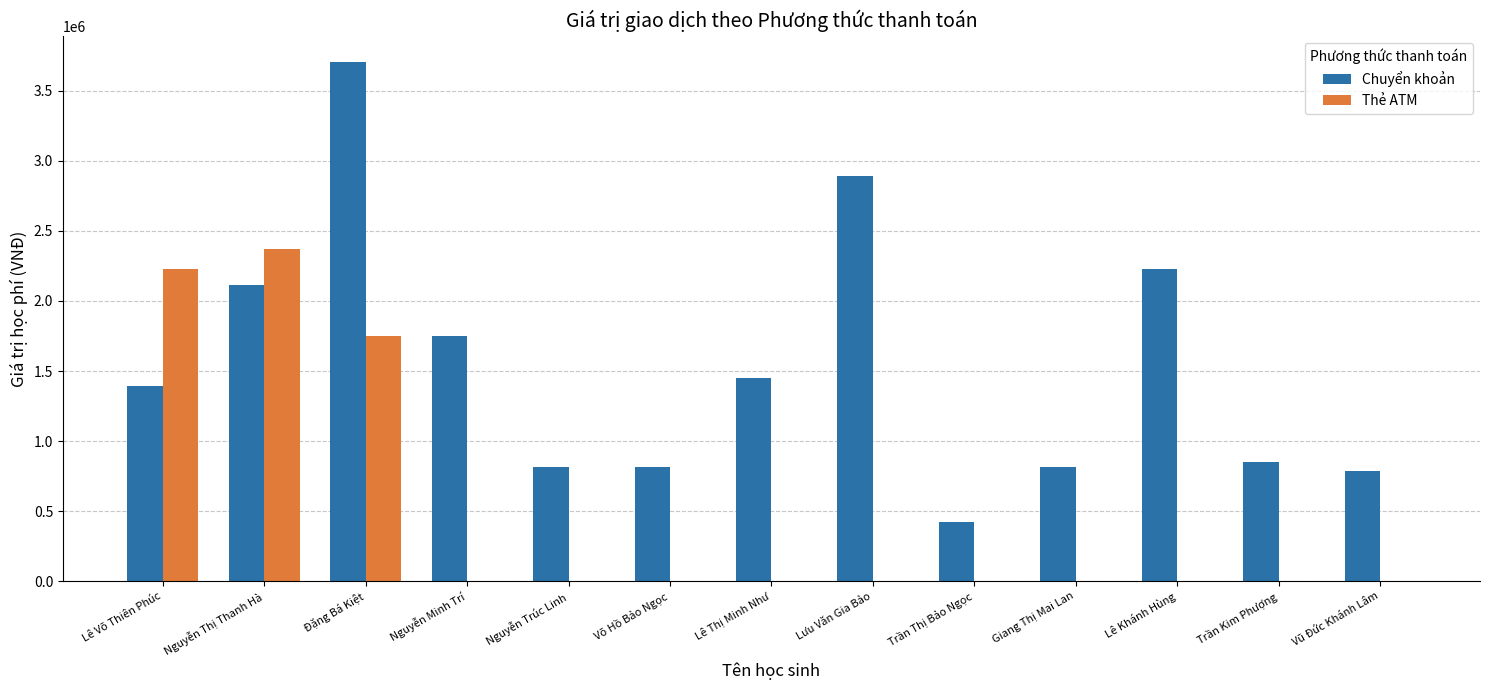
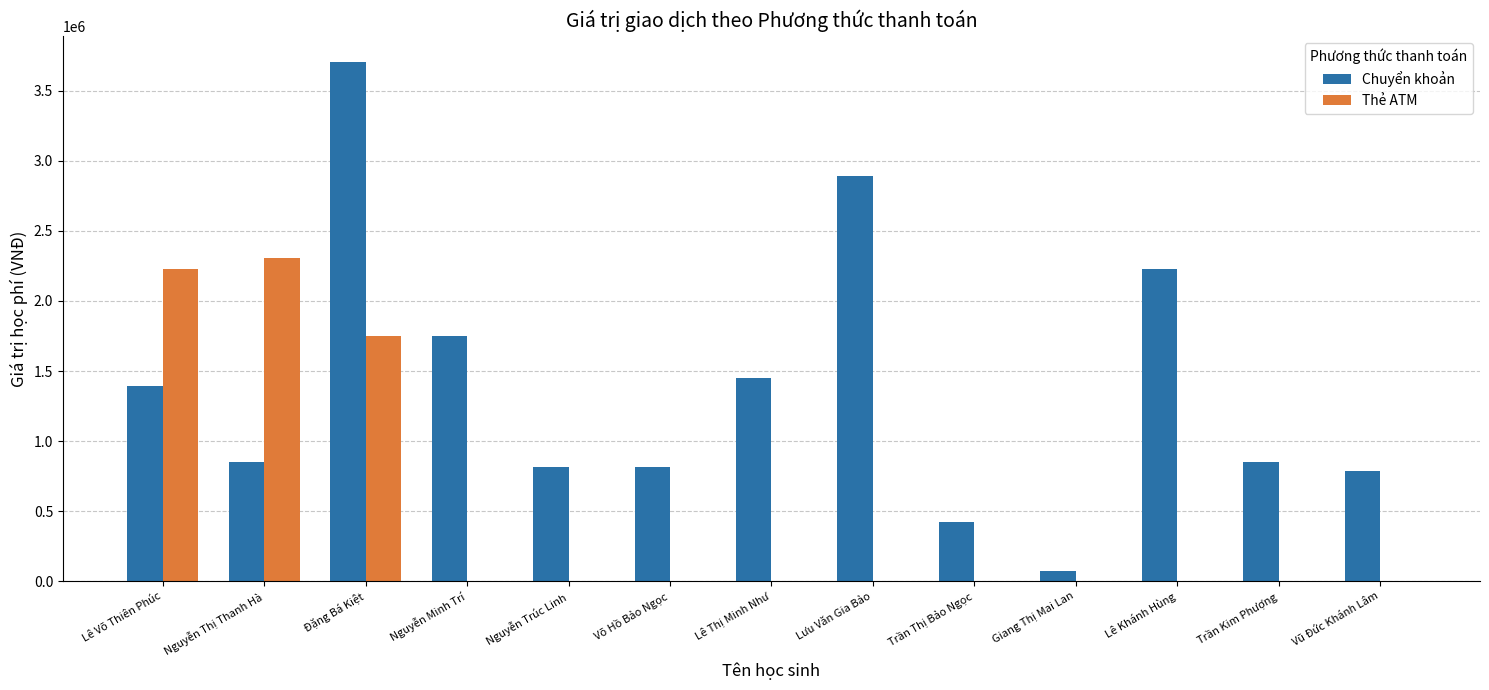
  {
    "Chuyển khoản": {
      "Lê Võ Thiên Phúc": 1390000,
-     "Nguyễn Thị Thanh Hà": 2120000,
+     "Nguyễn Thị Thanh Hà": 850000,
      "Đặng Bá Kiệt": 3710000,
      "Nguyễn Minh Trí": 1750000,
      "Nguyễn Trúc Linh": 820000,
      "Võ Hồ Bảo Ngọc": 820000,
      "Lê Thị Minh Như": 1450000,
      "Lưu Văn Gia Bảo": 2890000,
      "Trần Thị Bảo Ngọc": 420000,
-     "Giang Thị Mai Lan": 820000,
+     "Giang Thị Mai Lan": 70000,
      "Lê Khánh Hùng": 2230000,
      "Trần Kim Phượng": 850000,
      "Vũ Đức Khánh Lâm": 790000
    },
    "Thẻ ATM": {
      "Lê Võ Thiên Phúc": 2230000,
-     "Nguyễn Thị Thanh Hà": 2370000,
+     "Nguyễn Thị Thanh Hà": 2300000,
      "Đặng Bá Kiệt": 1750000,
      "Nguyễn Minh Trí": 0,
      "Nguyễn Trúc Linh": 0,
      "Võ Hồ Bảo Ngọc": 0,
      "Lê Thị Minh Như": 0,
      "Lưu Văn Gia Bảo": 0,
      "Trần Thị Bảo Ngọc": 0,
      "Giang Thị Mai Lan": 0,
      "Lê Khánh Hùng": 0,
      "Trần Kim Phượng": 0,
      "Vũ Đức Khánh Lâm": 0
    }
  }
